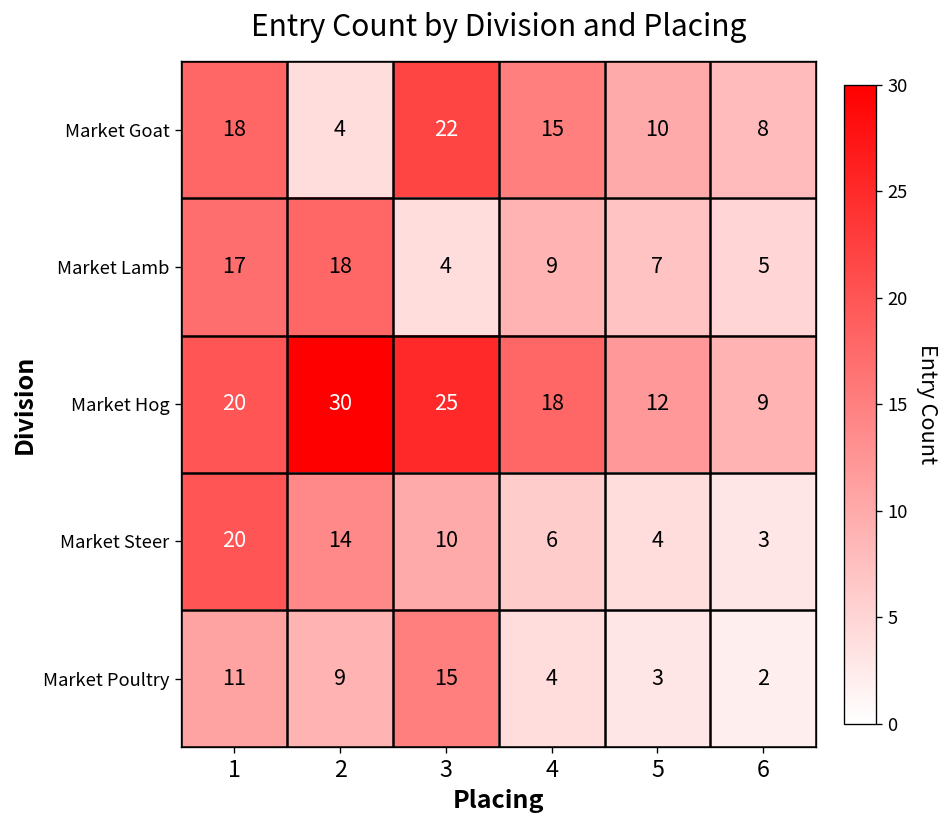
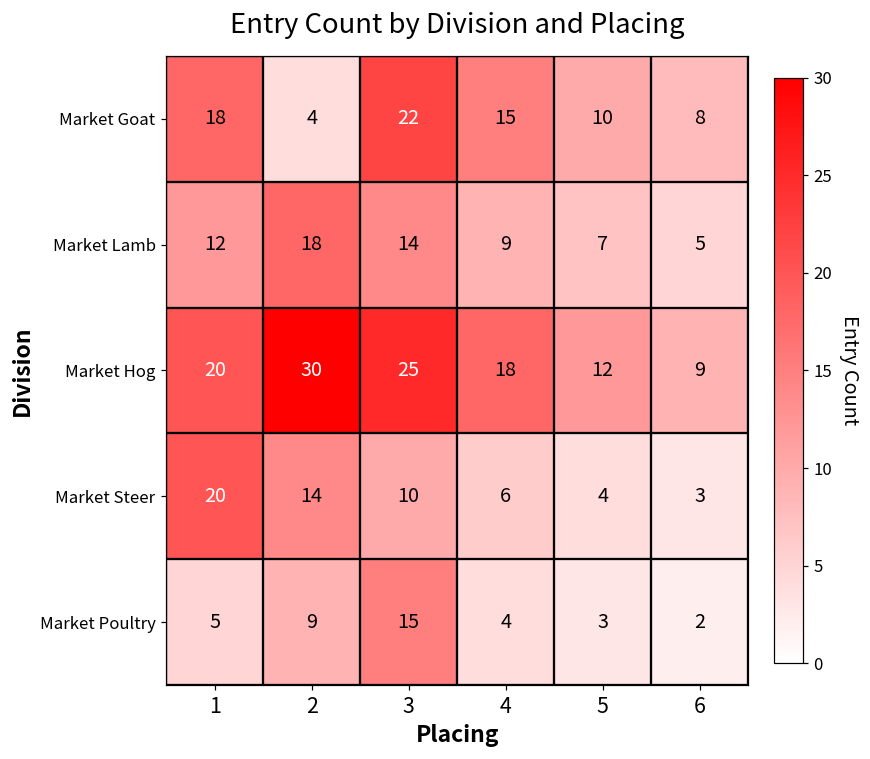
  {
    "Market Goat": {
      "1": 18,
      "2": 4,
      "3": 22,
      "4": 15,
      "5": 10,
      "6": 8
    },
    "Market Lamb": {
-     "1": 17,
+     "1": 12,
      "2": 18,
-     "3": 4,
+     "3": 14,
      "4": 9,
      "5": 7,
      "6": 5
    },
    "Market Hog": {
      "1": 20,
      "2": 30,
      "3": 25,
      "4": 18,
      "5": 12,
      "6": 9
    },
    "Market Steer": {
      "1": 20,
      "2": 14,
      "3": 10,
      "4": 6,
      "5": 4,
      "6": 3
    },
    "Market Poultry": {
-     "1": 11,
+     "1": 5,
      "2": 9,
      "3": 15,
      "4": 4,
      "5": 3,
      "6": 2
    }
  }
